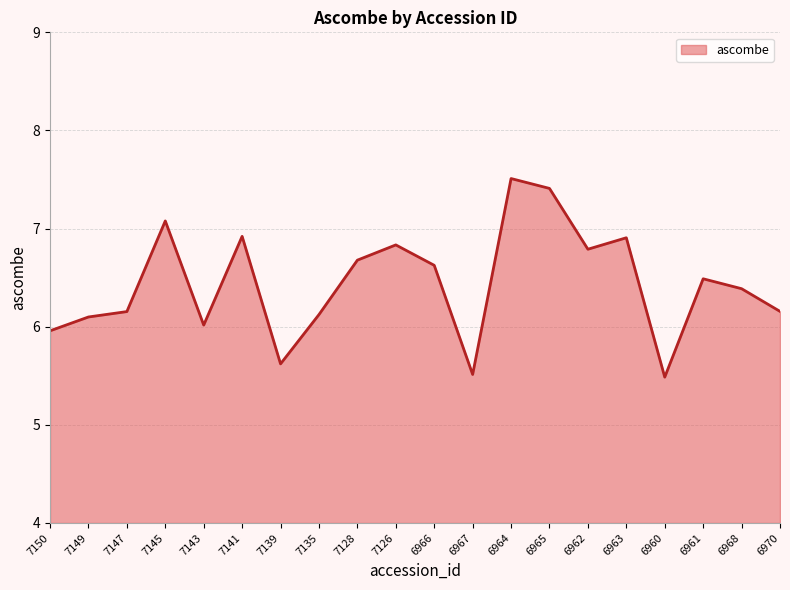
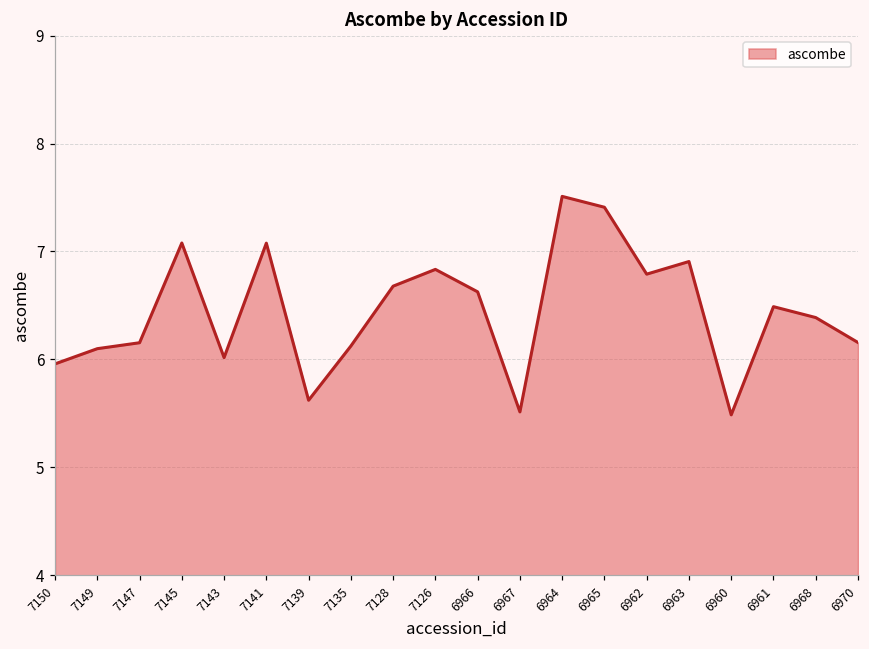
  {
    "7150": 6.0,
    "7149": 6.1,
    "7147": 6.2,
    "7145": 7.1,
    "7143": 6.0,
-   "7141": 6.9,
+   "7141": 7.1,
    "7139": 5.6,
    "7135": 6.1,
    "7128": 6.7,
    "7126": 6.8,
    "6966": 6.6,
    "6967": 5.5,
    "6964": 7.5,
    "6965": 7.4,
    "6962": 6.8,
    "6963": 6.9,
    "6960": 5.5,
    "6961": 6.5,
    "6968": 6.4,
    "6970": 6.2
  }
